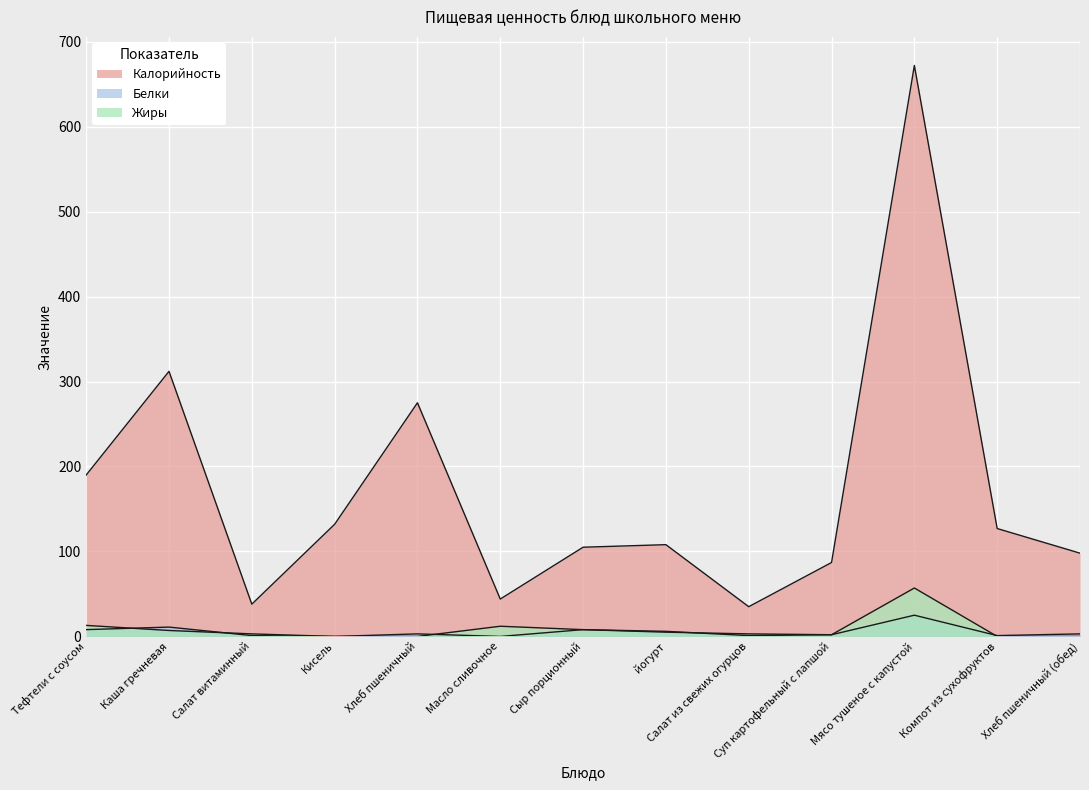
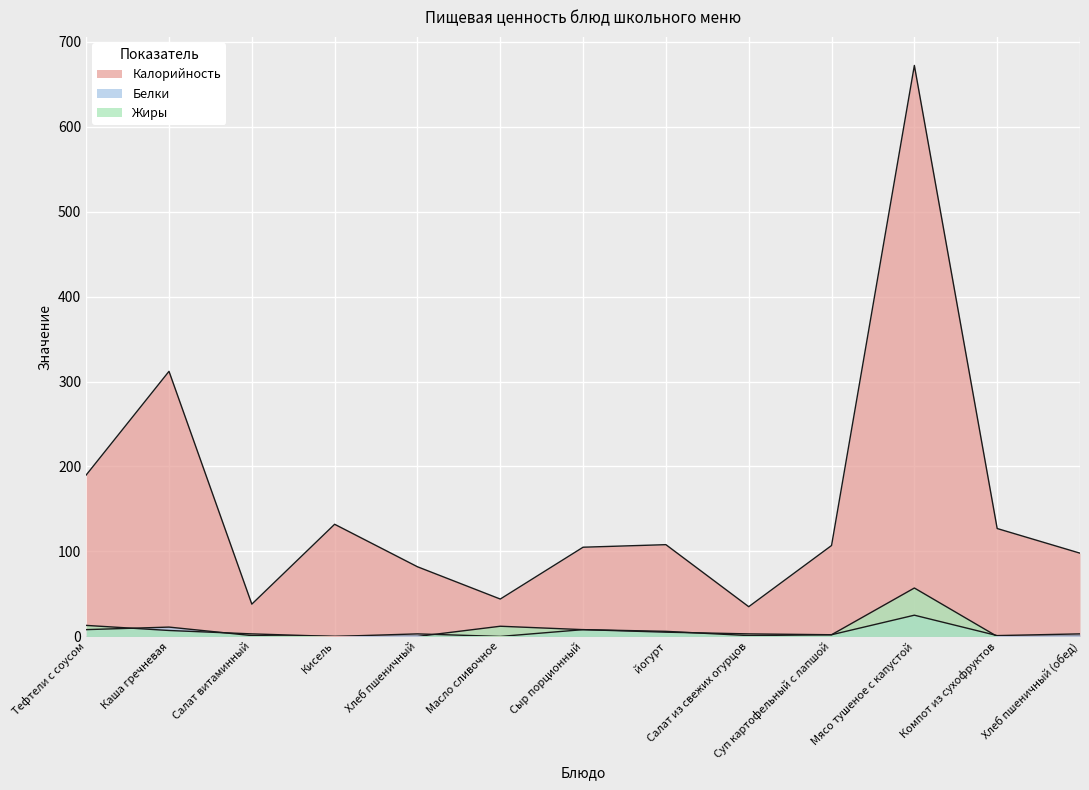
  {
    "Калорийность": {
      "Тефтели с соусом": 190,
      "Каша гречневая": 310,
      "Салат витаминный": 40,
      "Кисель": 130,
-     "Хлеб пшеничный": 280,
+     "Хлеб пшеничный": 80,
      "Масло сливочное": 40,
      "Сыр порционный": 110,
      "йогурт": 110,
      "Салат из свежих огурцов": 40,
-     "Суп картофельный с лапшой": 90,
+     "Суп картофельный с лапшой": 110,
      "Мясо тушеное с капустой": 670,
      "Компот из сухофруктов": 130,
      "Хлеб пшеничный (обед)": 100
    }
  }
